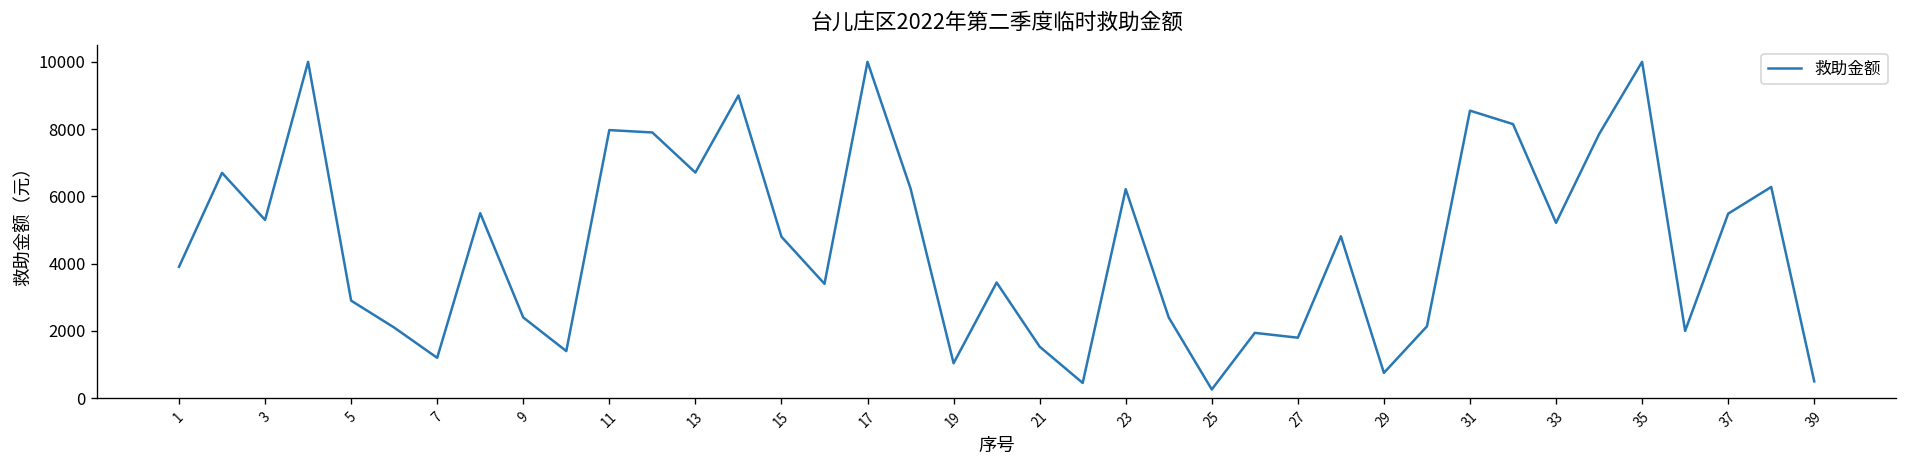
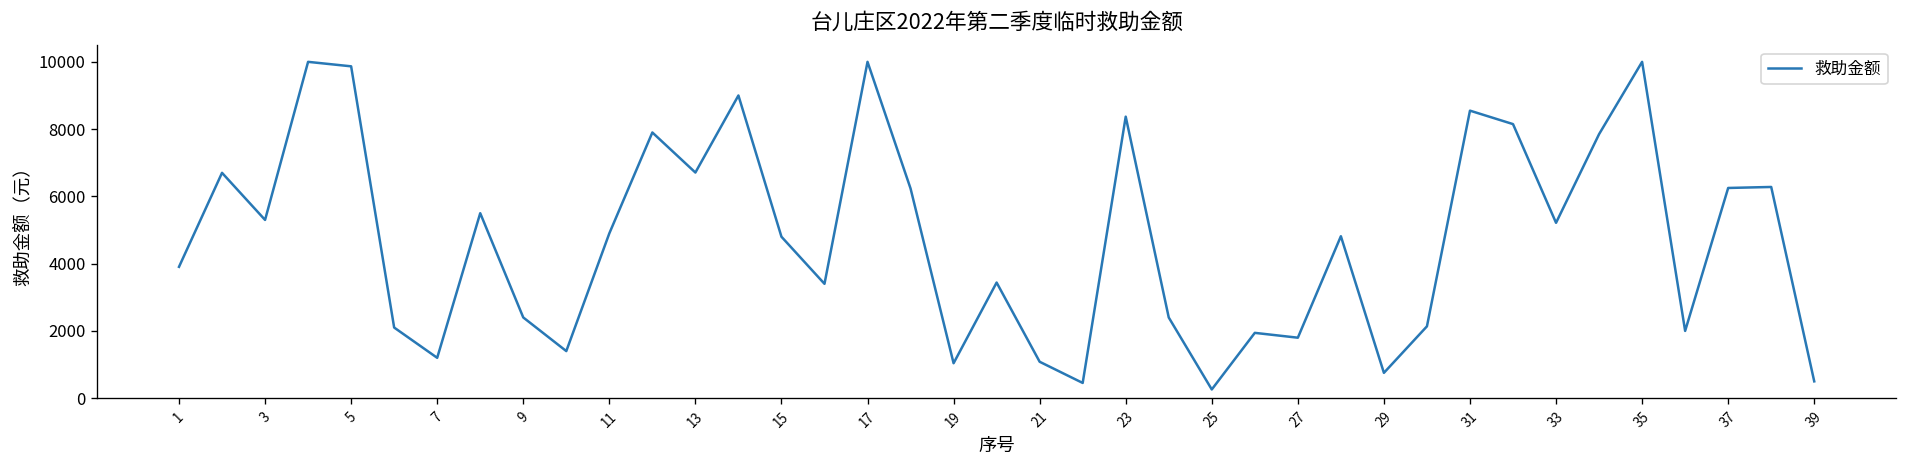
  {
    "1": 3900,
    "3": 5300,
-   "5": 2900,
+   "5": 9900,
    "7": 1200,
    "9": 2400,
-   "11": 8000,
+   "11": 4900,
    "13": 6700,
    "15": 4800,
    "17": 10000,
    "19": 1000,
-   "21": 1500,
-   "23": 6200,
+   "21": 1100,
+   "23": 8400,
    "25": 300,
    "27": 1800,
    "29": 800,
    "31": 8500,
    "33": 5200,
    "35": 10000,
-   "37": 5500,
+   "37": 6300,
    "39": 500
  }
